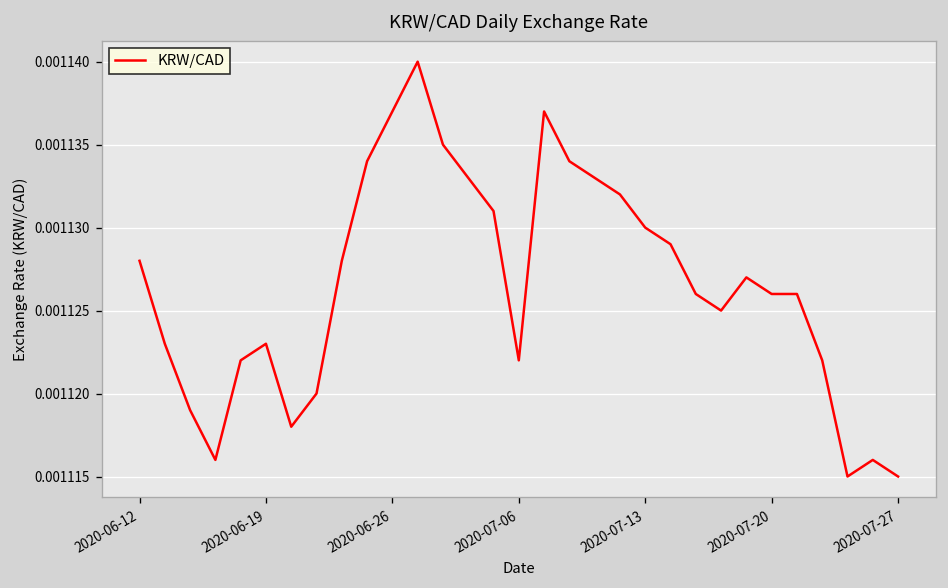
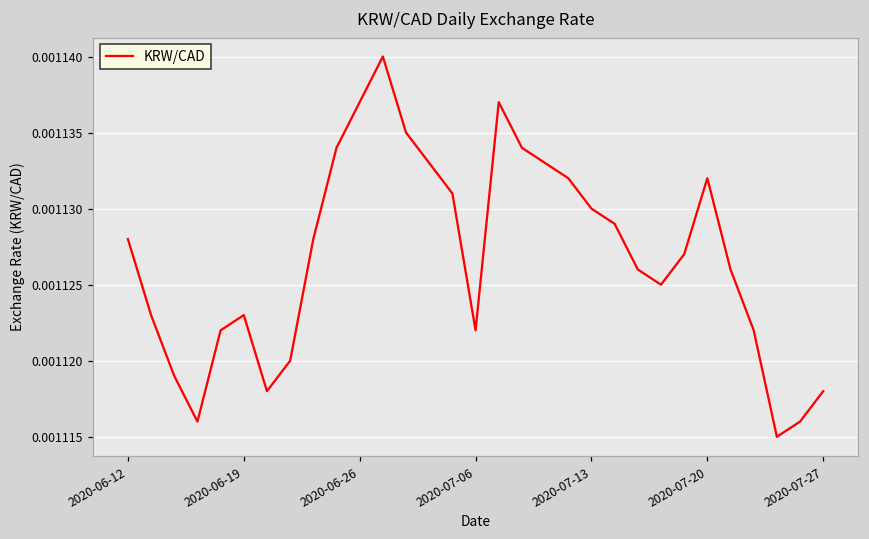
  {
    "2020-06-12": 0.001128,
    "2020-06-19": 0.001123,
    "2020-06-26": 0.001137,
    "2020-07-06": 0.001122,
    "2020-07-13": 0.001130,
-   "2020-07-20": 0.001126,
-   "2020-07-27": 0.001115
+   "2020-07-20": 0.001132,
+   "2020-07-27": 0.001118
  }
